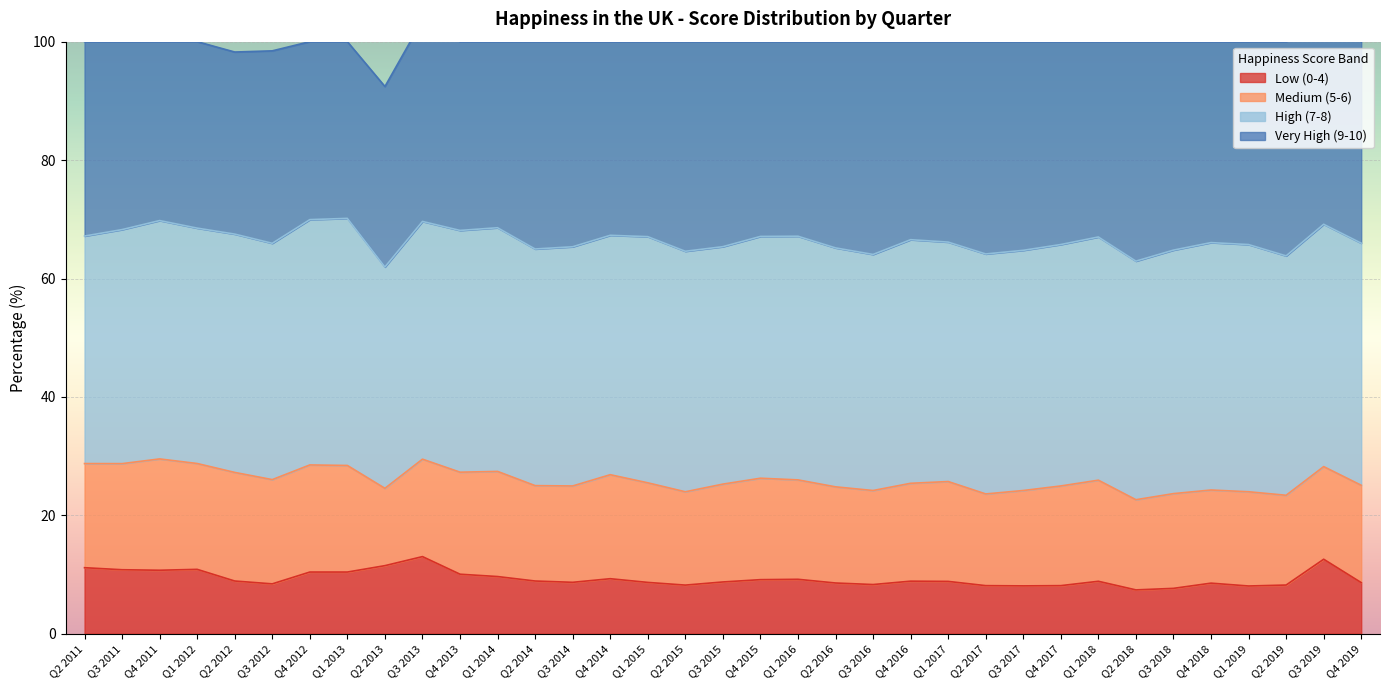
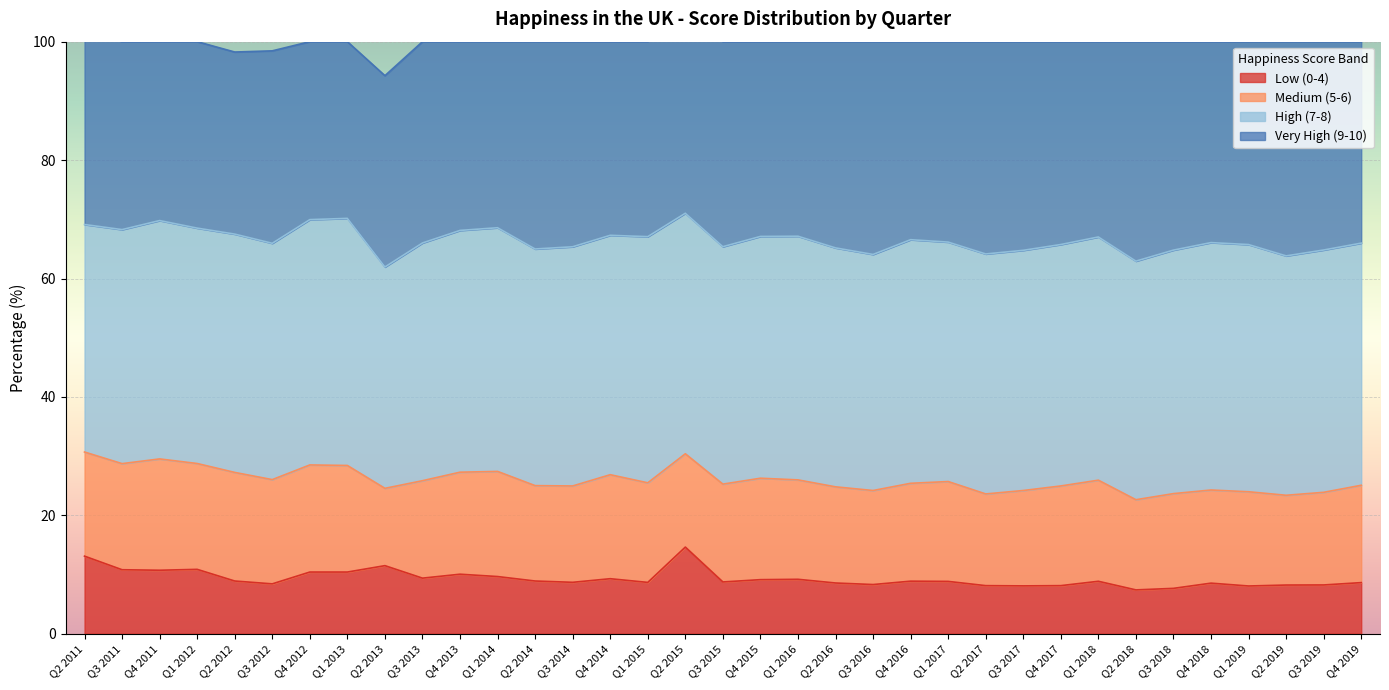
  {
    "Low (0-4)": {
-     "Q2 2011": 11,
+     "Q2 2011": 13,
      "Q3 2011": 11,
      "Q4 2011": 11,
      "Q1 2012": 11,
      "Q2 2012": 9,
      "Q3 2012": 8,
      "Q4 2012": 10,
      "Q1 2013": 10,
      "Q2 2013": 12,
-     "Q3 2013": 13,
+     "Q3 2013": 9,
      "Q4 2013": 10,
      "Q1 2014": 10,
      "Q2 2014": 9,
      "Q3 2014": 9,
      "Q4 2014": 9,
      "Q1 2015": 9,
-     "Q2 2015": 8,
+     "Q2 2015": 15,
      "Q3 2015": 9,
      "Q4 2015": 9,
      "Q1 2016": 9,
      "Q2 2016": 9,
      "Q3 2016": 8,
      "Q4 2016": 9,
      "Q1 2017": 9,
      "Q2 2017": 8,
      "Q3 2017": 8,
      "Q4 2017": 8,
      "Q1 2018": 9,
      "Q2 2018": 7,
      "Q3 2018": 8,
      "Q4 2018": 9,
      "Q1 2019": 8,
      "Q2 2019": 8,
-     "Q3 2019": 13,
+     "Q3 2019": 8,
      "Q4 2019": 9
    },
    "Medium (5-6)": {
      "Q2 2011": 18,
      "Q3 2011": 18,
      "Q4 2011": 19,
      "Q1 2012": 18,
      "Q2 2012": 18,
      "Q3 2012": 18,
      "Q4 2012": 18,
      "Q1 2013": 18,
      "Q2 2013": 13,
      "Q3 2013": 16,
      "Q4 2013": 17,
      "Q1 2014": 18,
      "Q2 2014": 16,
      "Q3 2014": 16,
      "Q4 2014": 18,
      "Q1 2015": 17,
      "Q2 2015": 16,
      "Q3 2015": 17,
      "Q4 2015": 17,
      "Q1 2016": 17,
      "Q2 2016": 16,
      "Q3 2016": 16,
      "Q4 2016": 17,
      "Q1 2017": 17,
      "Q2 2017": 15,
      "Q3 2017": 16,
      "Q4 2017": 17,
      "Q1 2018": 17,
      "Q2 2018": 15,
      "Q3 2018": 16,
      "Q4 2018": 16,
      "Q1 2019": 16,
      "Q2 2019": 15,
      "Q3 2019": 16,
      "Q4 2019": 16
    },
    "High (7-8)": {
      "Q2 2011": 38,
      "Q3 2011": 40,
      "Q4 2011": 40,
      "Q1 2012": 40,
      "Q2 2012": 40,
      "Q3 2012": 40,
      "Q4 2012": 41,
      "Q1 2013": 42,
      "Q2 2013": 37,
      "Q3 2013": 40,
      "Q4 2013": 41,
      "Q1 2014": 41,
      "Q2 2014": 40,
      "Q3 2014": 40,
      "Q4 2014": 40,
      "Q1 2015": 42,
      "Q2 2015": 41,
      "Q3 2015": 40,
      "Q4 2015": 41,
      "Q1 2016": 41,
      "Q2 2016": 40,
      "Q3 2016": 40,
      "Q4 2016": 41,
      "Q1 2017": 40,
      "Q2 2017": 41,
      "Q3 2017": 41,
      "Q4 2017": 41,
      "Q1 2018": 41,
      "Q2 2018": 40,
      "Q3 2018": 41,
      "Q4 2018": 42,
      "Q1 2019": 42,
      "Q2 2019": 40,
      "Q3 2019": 41,
      "Q4 2019": 41
    },
    "Very High (9-10)": {
      "Q3 2011": 32,
      "Q4 2011": 30,
      "Q1 2012": 31,
      "Q2 2012": 31,
      "Q3 2012": 33,
      "Q4 2012": 30,
      "Q1 2013": 30,
-     "Q2 2013": 30,
+     "Q2 2013": 32,
      "Q4 2013": 32,
      "Q1 2014": 31,
      "Q2 2014": 35,
      "Q3 2014": 35,
      "Q4 2014": 33,
      "Q1 2015": 33,
      "Q3 2015": 35,
      "Q4 2015": 33,
      "Q1 2016": 33,
      "Q2 2016": 35,
      "Q3 2016": 36,
      "Q4 2016": 33,
      "Q1 2017": 34,
      "Q2 2017": 36,
      "Q3 2017": 35,
      "Q4 2017": 34,
      "Q1 2018": 33,
      "Q2 2018": 37,
      "Q3 2018": 35,
      "Q4 2018": 34,
      "Q1 2019": 34,
      "Q2 2019": 36,
      "Q4 2019": 34
    }
  }
